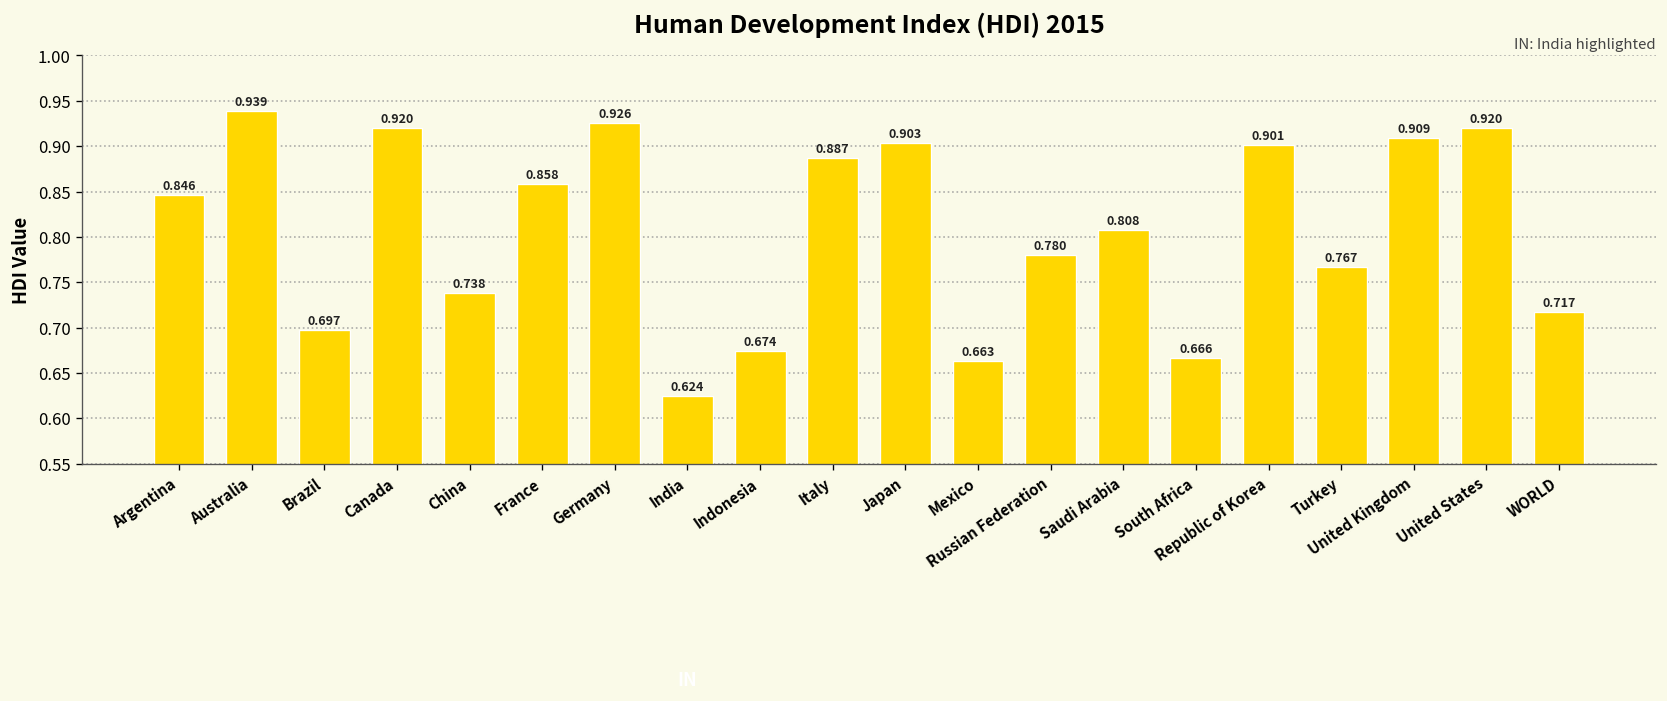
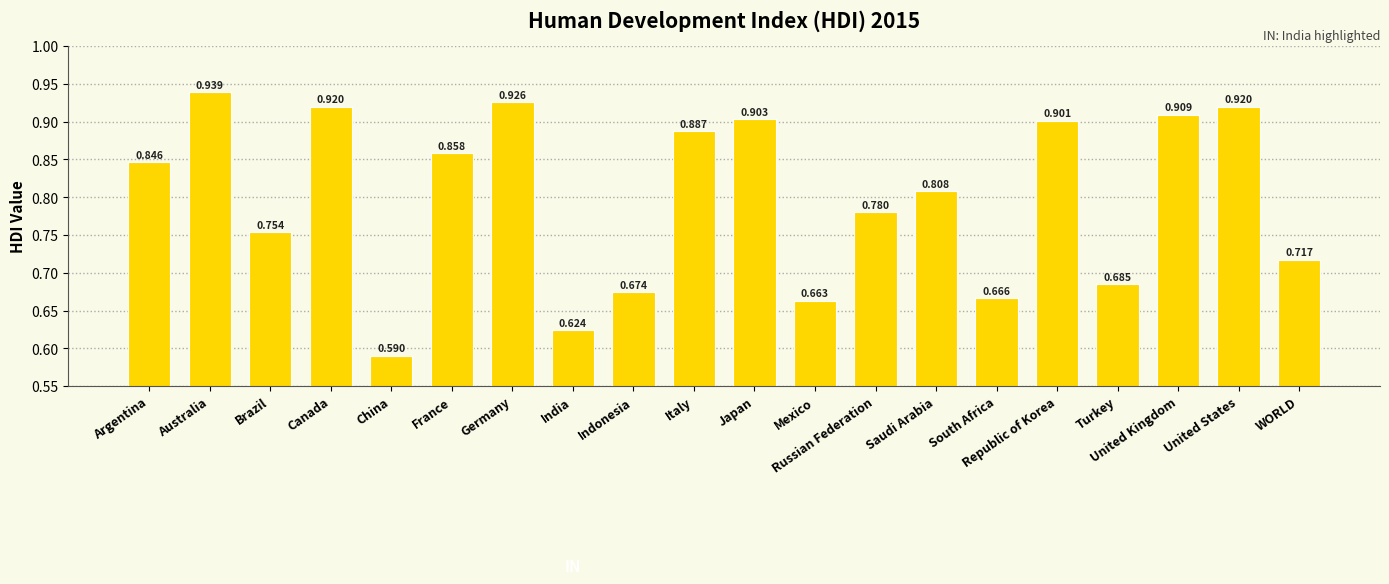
  {
    "Argentina": 0.846,
    "Australia": 0.939,
-   "Brazil": 0.697,
+   "Brazil": 0.754,
    "Canada": 0.920,
-   "China": 0.738,
+   "China": 0.590,
    "France": 0.858,
    "Germany": 0.926,
    "India": 0.624,
    "Indonesia": 0.674,
    "Italy": 0.887,
    "Japan": 0.903,
    "Mexico": 0.663,
    "Russian Federation": 0.780,
    "Saudi Arabia": 0.808,
    "South Africa": 0.666,
    "Republic of Korea": 0.901,
-   "Turkey": 0.767,
+   "Turkey": 0.685,
    "United Kingdom": 0.909,
    "United States": 0.920,
    "WORLD": 0.717
  }
